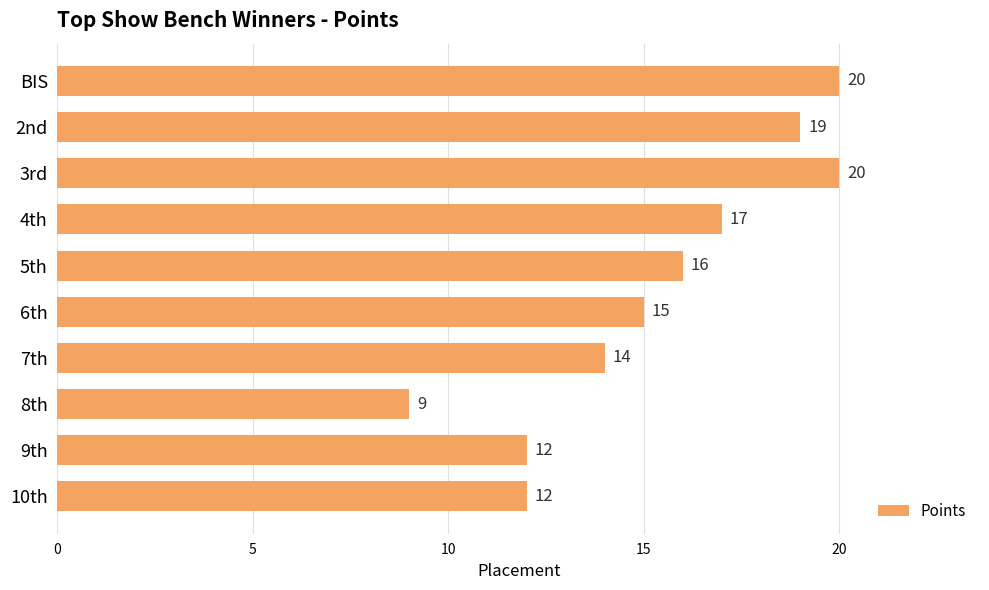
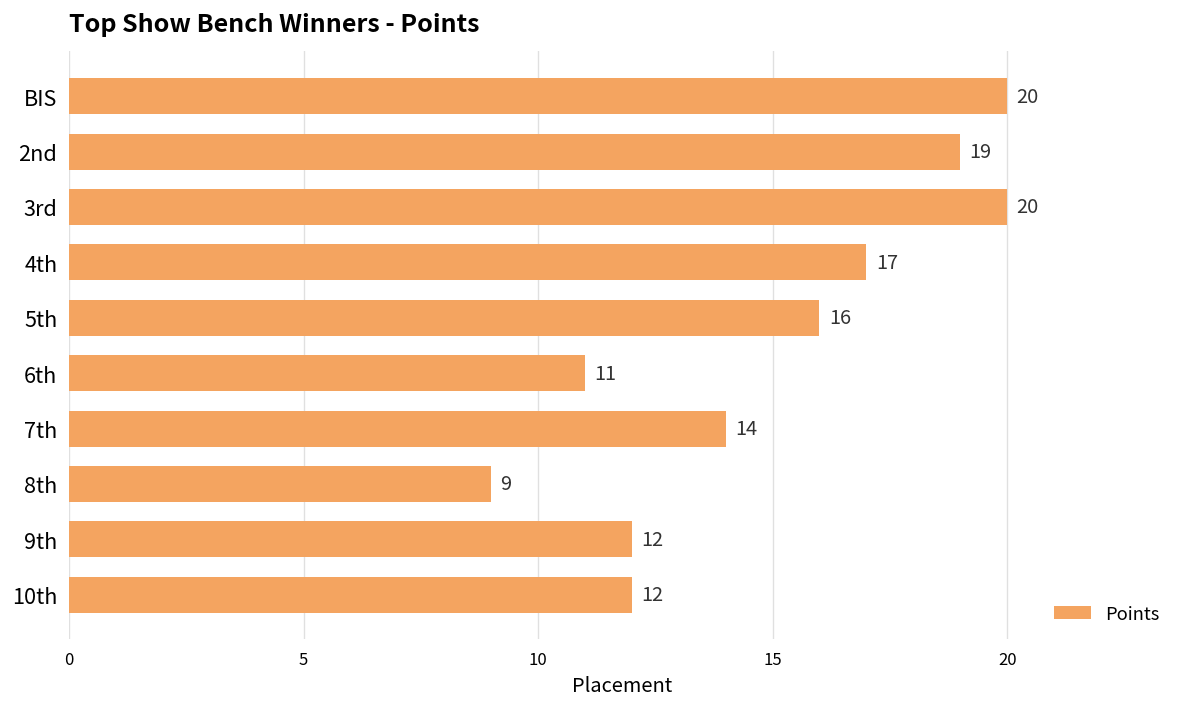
  {
    "BIS": 20,
    "2nd": 19,
    "3rd": 20,
    "4th": 17,
    "5th": 16,
-   "6th": 15,
+   "6th": 11,
    "7th": 14,
    "8th": 9,
    "9th": 12,
    "10th": 12
  }
